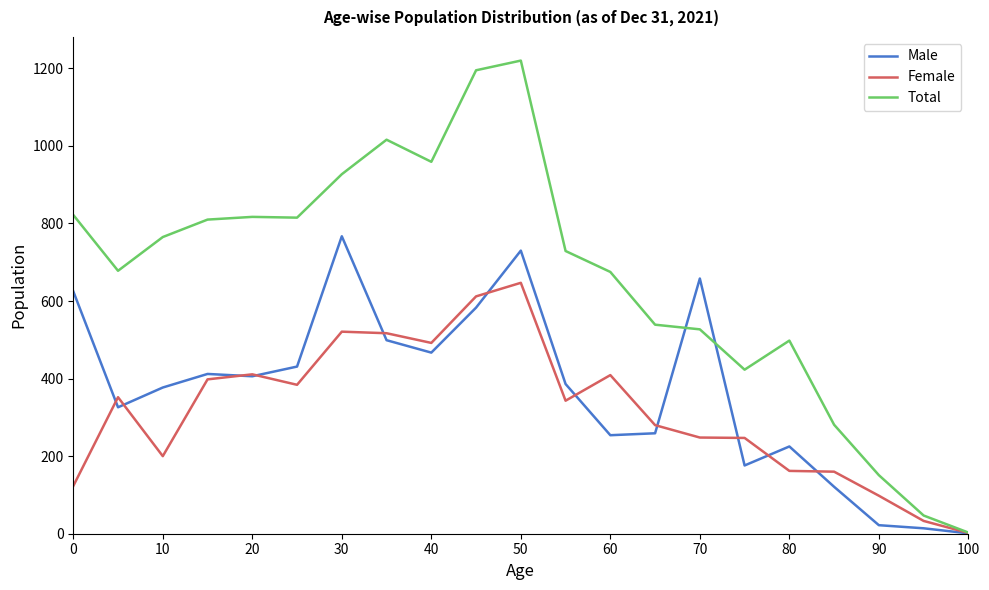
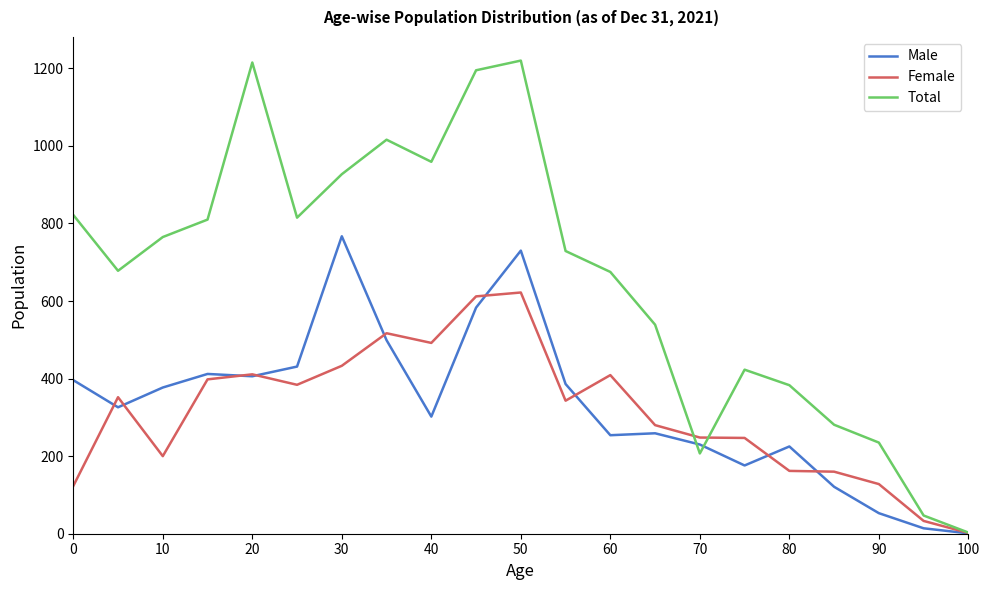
  {
    "Male": {
-     "0": 630,
+     "0": 400,
      "10": 380,
      "30": 770,
-     "40": 470,
+     "40": 300,
      "50": 730,
      "60": 250,
-     "70": 660,
+     "70": 230,
      "80": 230,
-     "90": 20
+     "90": 50
    },
    "Female": {
      "0": 120,
      "10": 200,
-     "30": 520,
+     "30": 430,
      "40": 490,
-     "50": 650,
+     "50": 620,
      "60": 410,
      "70": 250,
      "80": 160,
-     "90": 100
+     "90": 130
    },
    "Total": {
      "0": 820,
      "10": 770,
-     "20": 820,
+     "20": 1220,
      "30": 930,
      "40": 960,
      "50": 1220,
      "60": 680,
-     "70": 530,
-     "80": 500,
-     "90": 150
+     "70": 210,
+     "80": 380,
+     "90": 240
    }
  }
